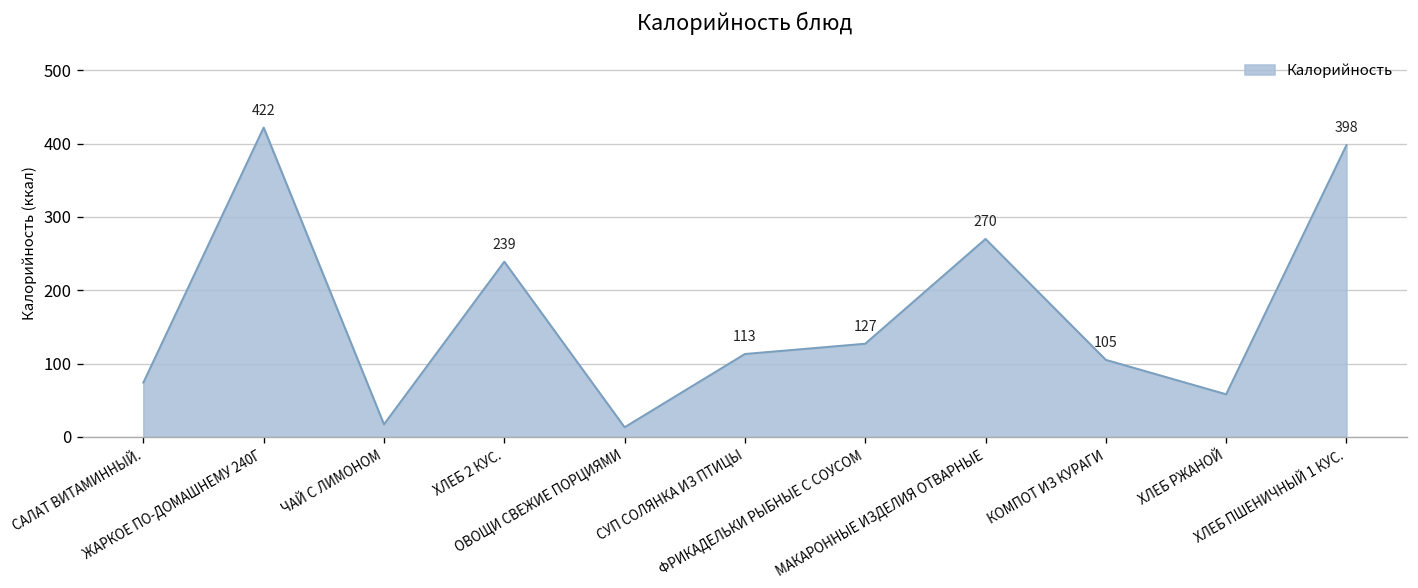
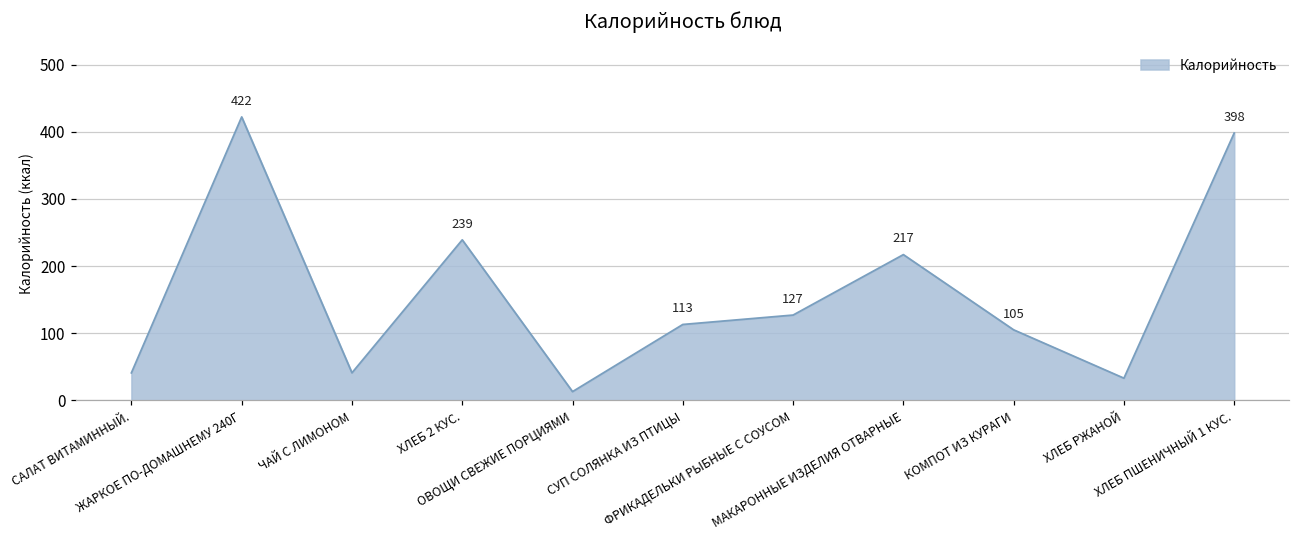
  {
-   "САЛАТ ВИТАМИННЫЙ.": 70,
+   "САЛАТ ВИТАМИННЫЙ.": 40,
    "ЖАРКОЕ ПО-ДОМАШНЕМУ 240Г": 422,
-   "ЧАЙ С ЛИМОНОМ": 20,
+   "ЧАЙ С ЛИМОНОМ": 40,
    "ХЛЕБ 2 КУС.": 239,
    "СУП СОЛЯНКА ИЗ ПТИЦЫ": 113,
    "ФРИКАДЕЛЬКИ РЫБНЫЕ С СОУСОМ": 127,
-   "МАКАРОННЫЕ ИЗДЕЛИЯ ОТВАРНЫЕ": 270,
+   "МАКАРОННЫЕ ИЗДЕЛИЯ ОТВАРНЫЕ": 217,
    "КОМПОТ ИЗ КУРАГИ": 105,
-   "ХЛЕБ РЖАНОЙ": 60,
+   "ХЛЕБ РЖАНОЙ": 30,
    "ХЛЕБ ПШЕНИЧНЫЙ 1 КУС.": 398
  }
